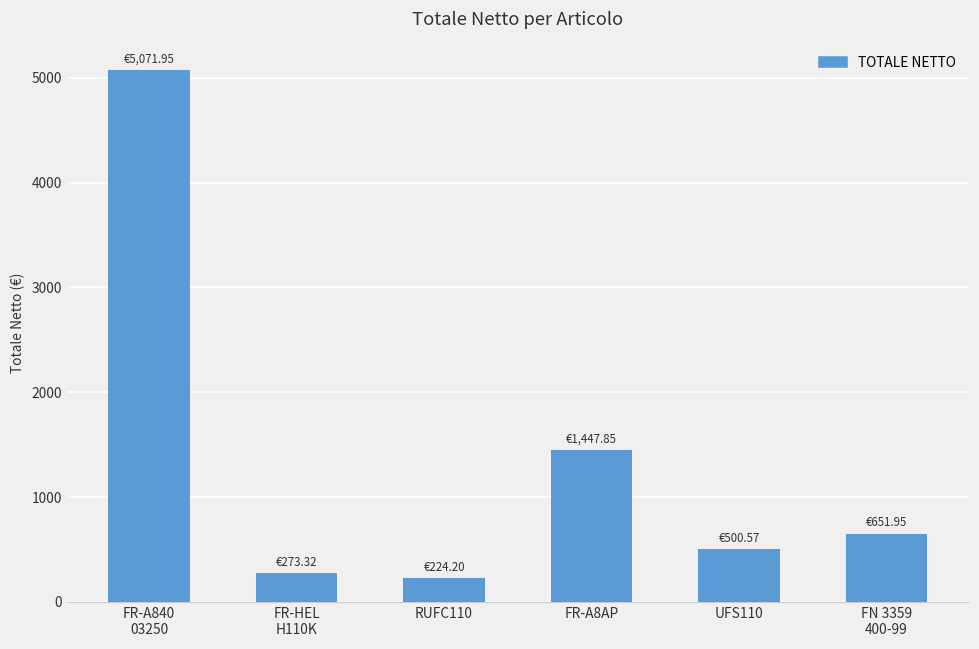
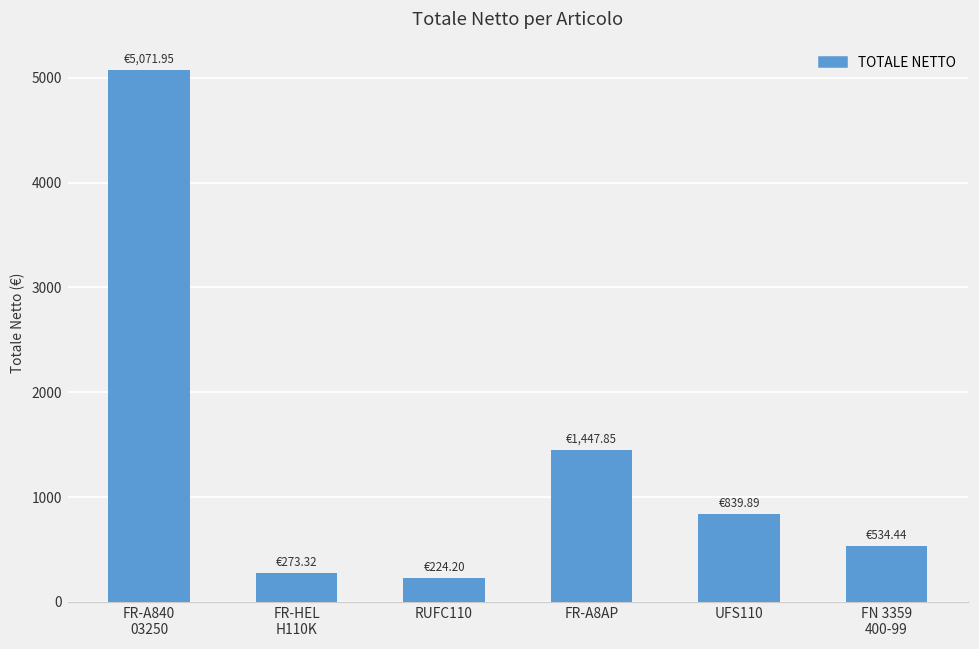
  {
    "FR-A840 03250": "€5,071.95",
    "FR-HEL H110K": "€273.32",
    "RUFC110": "€224.20",
    "FR-A8AP": "€1,447.85",
-   "UFS110": "€500.57",
-   "FN 3359 400-99": "€651.95"
+   "UFS110": "€839.89",
+   "FN 3359 400-99": "€534.44"
  }
